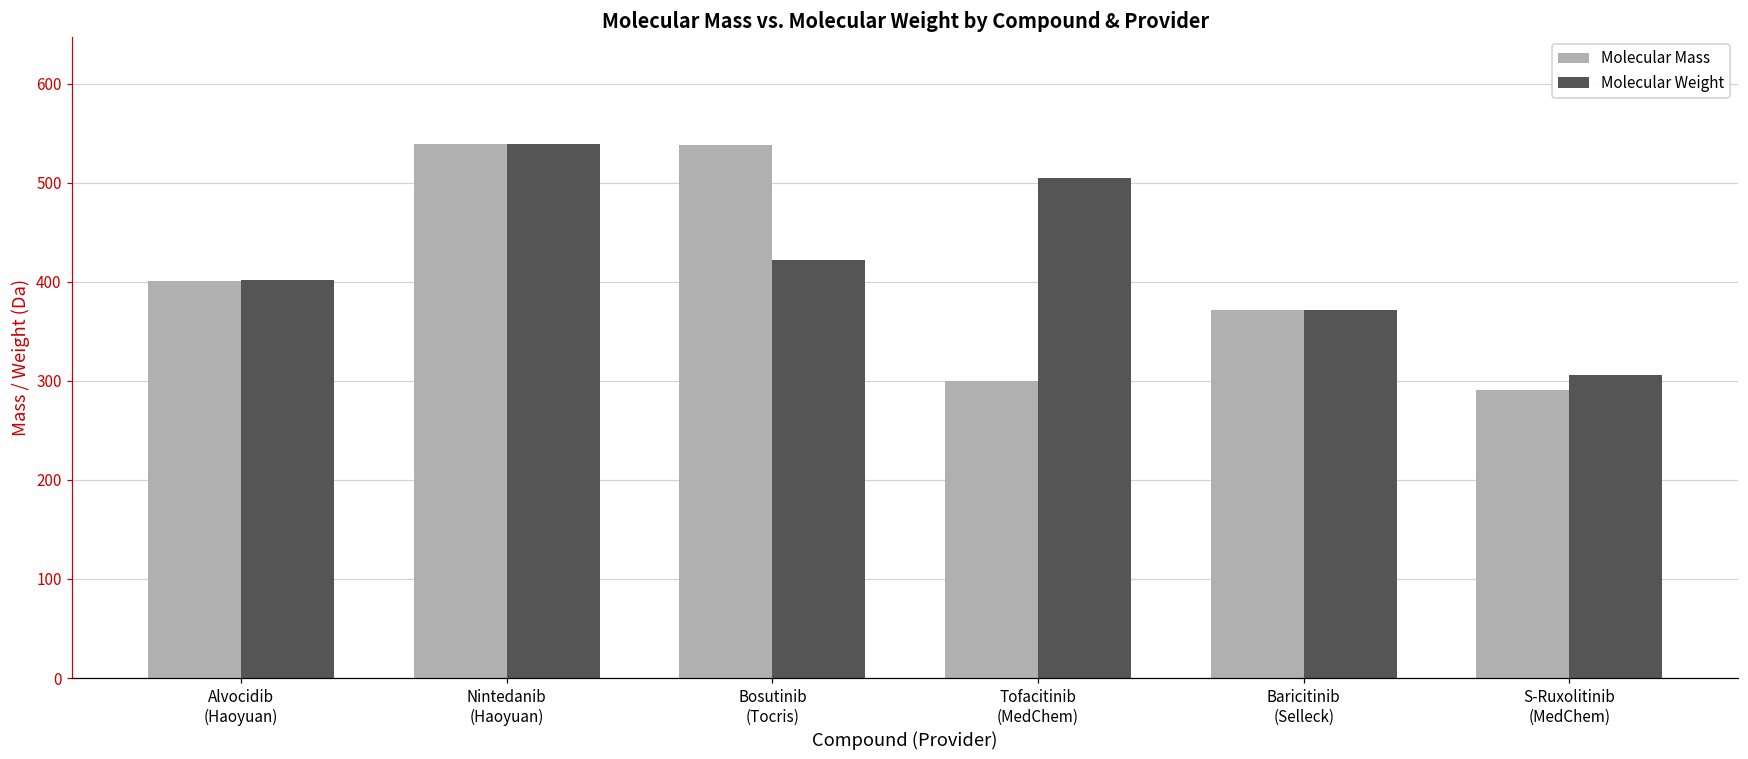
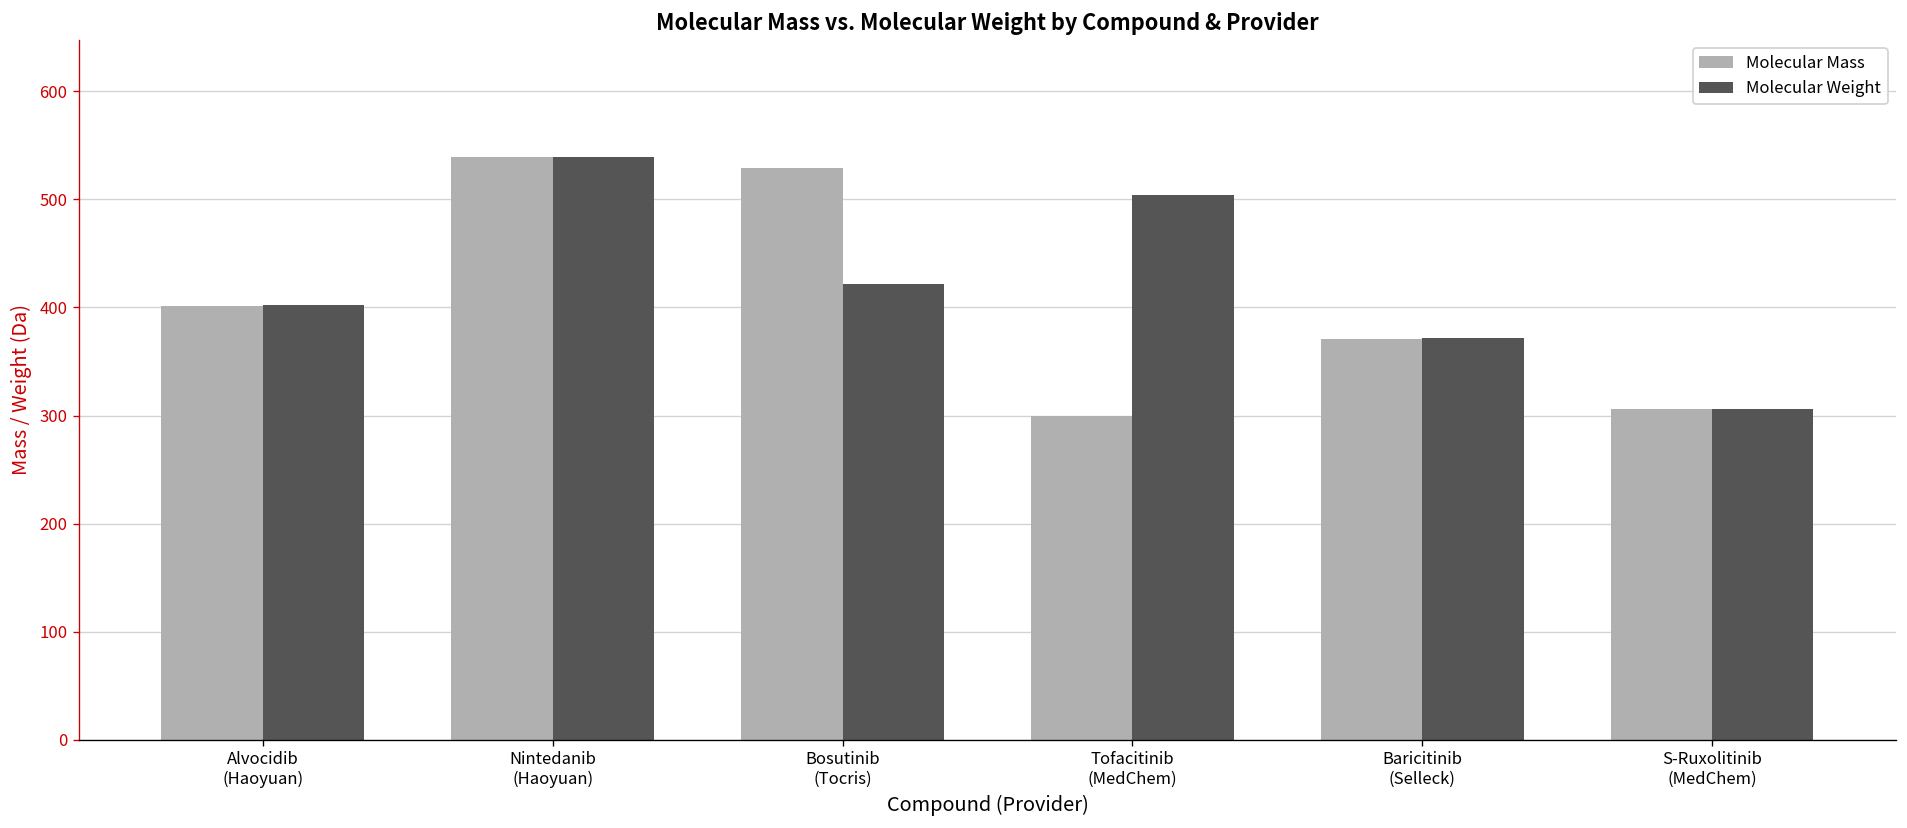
  {
    "Molecular Mass": {
      "Alvocidib (Haoyuan)": 400,
      "Nintedanib (Haoyuan)": 540,
-     "Bosutinib (Tocris)": 540,
+     "Bosutinib (Tocris)": 530,
      "Tofacitinib (MedChem)": 300,
      "Baricitinib (Selleck)": 370,
-     "S-Ruxolitinib (MedChem)": 290
+     "S-Ruxolitinib (MedChem)": 310
    },
    "Molecular Weight": {
      "Alvocidib (Haoyuan)": 400,
      "Nintedanib (Haoyuan)": 540,
      "Bosutinib (Tocris)": 420,
      "Tofacitinib (MedChem)": 500,
      "Baricitinib (Selleck)": 370,
      "S-Ruxolitinib (MedChem)": 310
    }
  }
